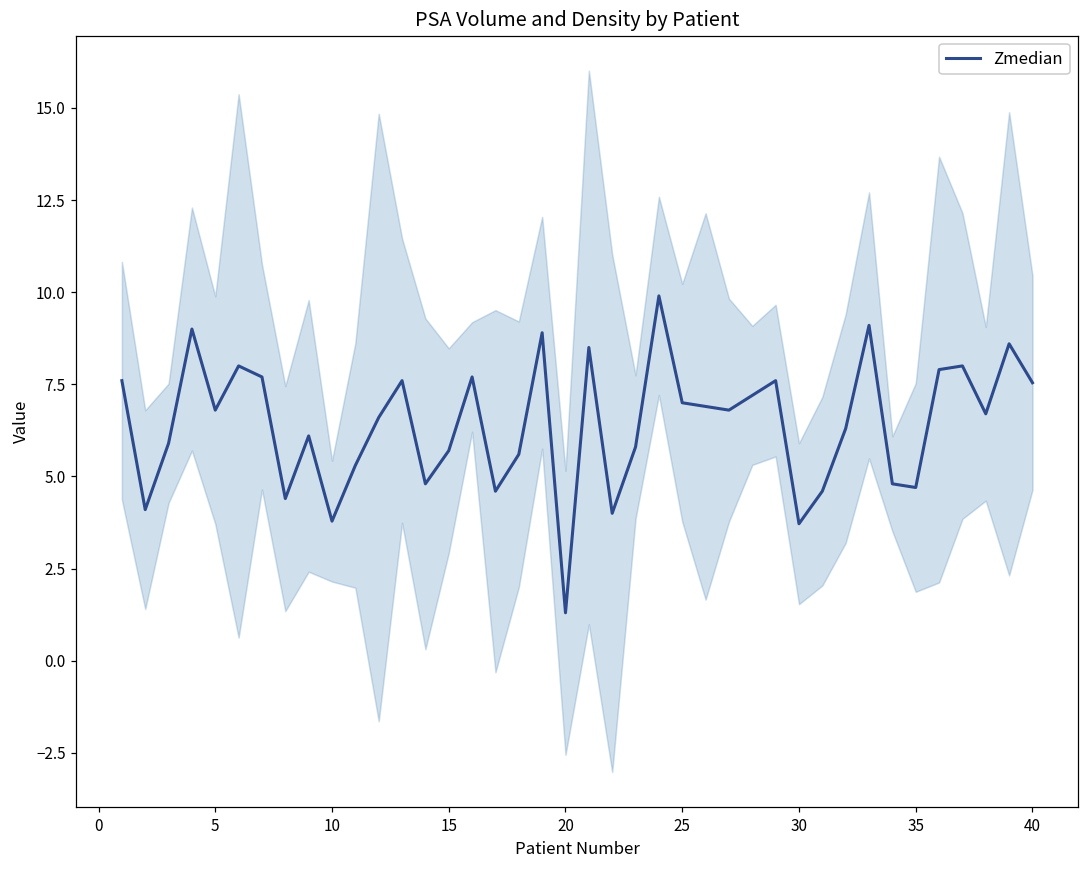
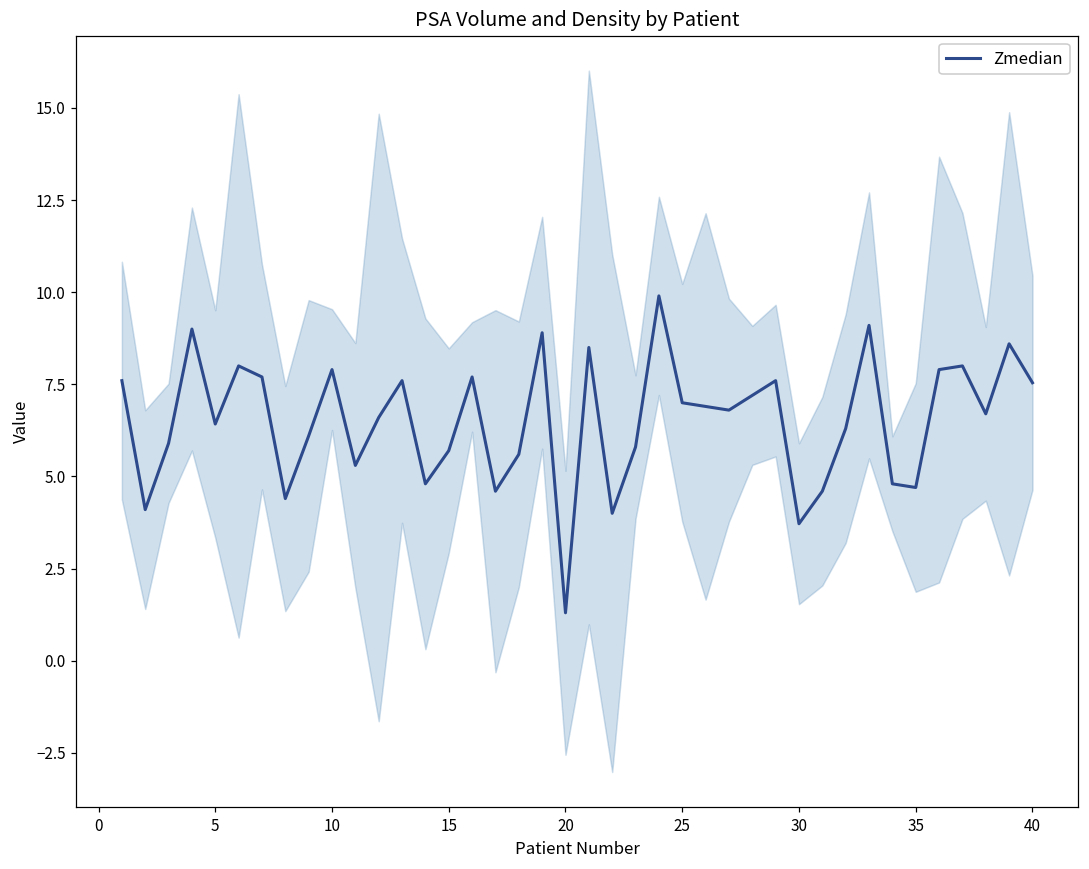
  {
    "Zmedian": {
-     "5": 6.8,
-     "10": 3.8,
+     "5": 6.4,
+     "10": 7.9,
      "15": 5.7,
      "20": 1.3,
      "25": 7.0,
      "30": 3.7,
      "35": 4.7,
      "40": 7.5
    }
  }
